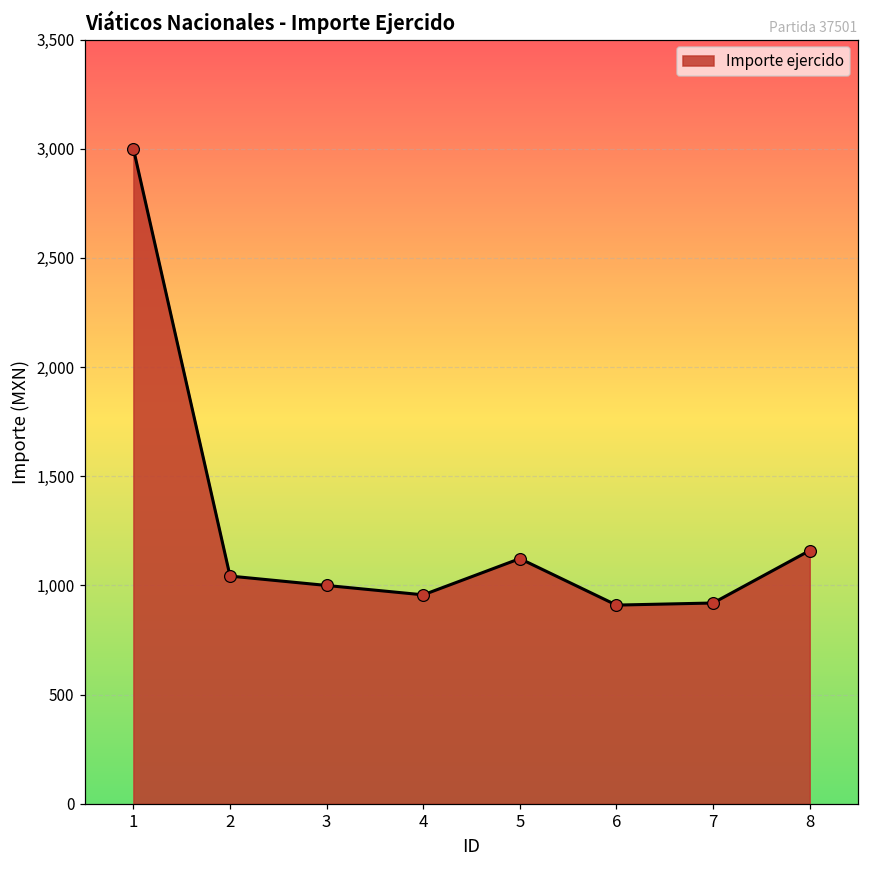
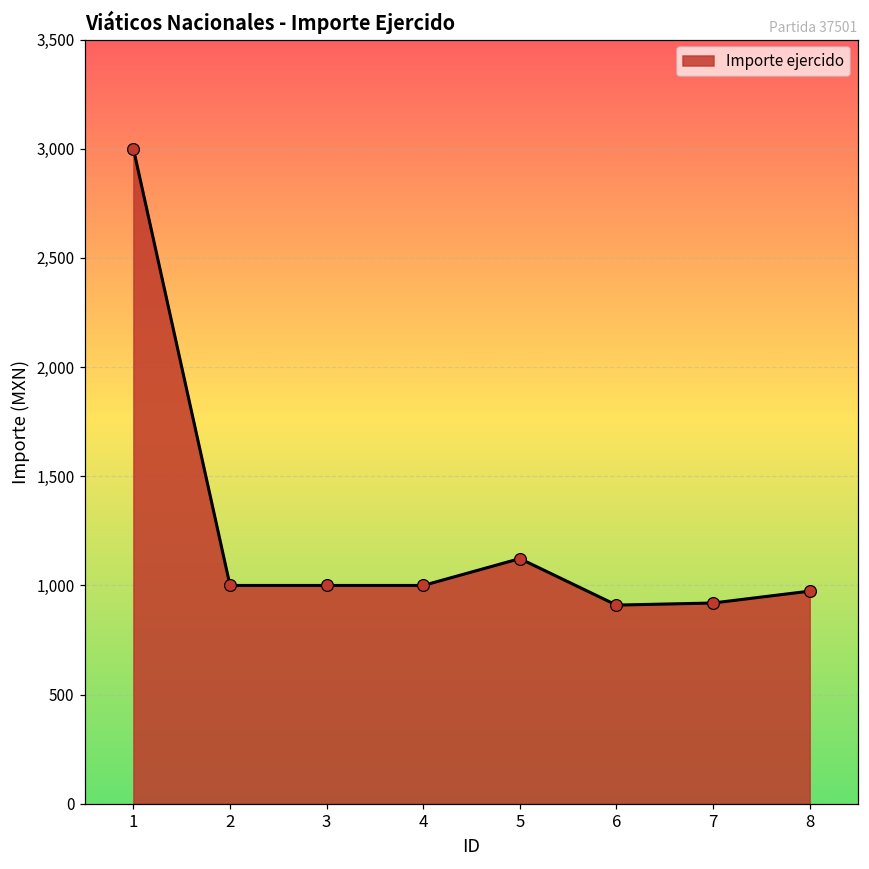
  {
    "1": "3,000",
-   "2": "1,040",
+   "2": "1,000",
    "3": "1,000",
-   "4": "960",
+   "4": "1,000",
    "5": "1,120",
    "6": "910",
    "7": "920",
-   "8": "1,160"
+   "8": "970"
  }
